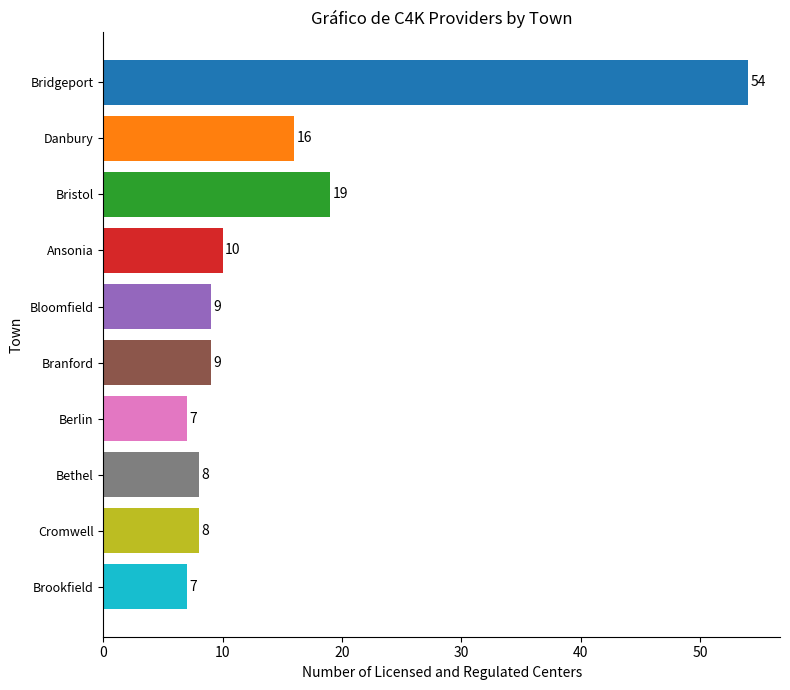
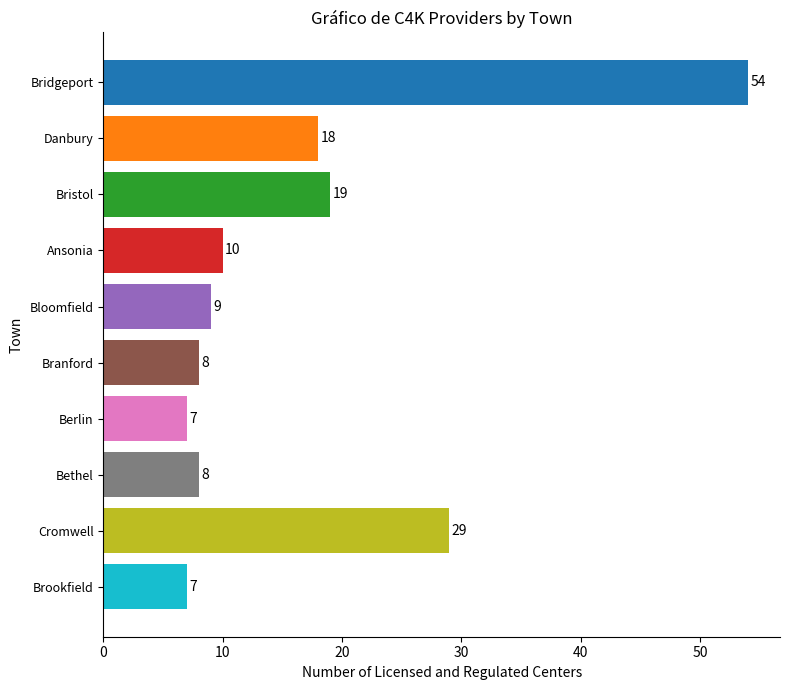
  {
    "Bridgeport": 54,
-   "Danbury": 16,
+   "Danbury": 18,
    "Bristol": 19,
    "Ansonia": 10,
    "Bloomfield": 9,
-   "Branford": 9,
+   "Branford": 8,
    "Berlin": 7,
    "Bethel": 8,
-   "Cromwell": 8,
+   "Cromwell": 29,
    "Brookfield": 7
  }
